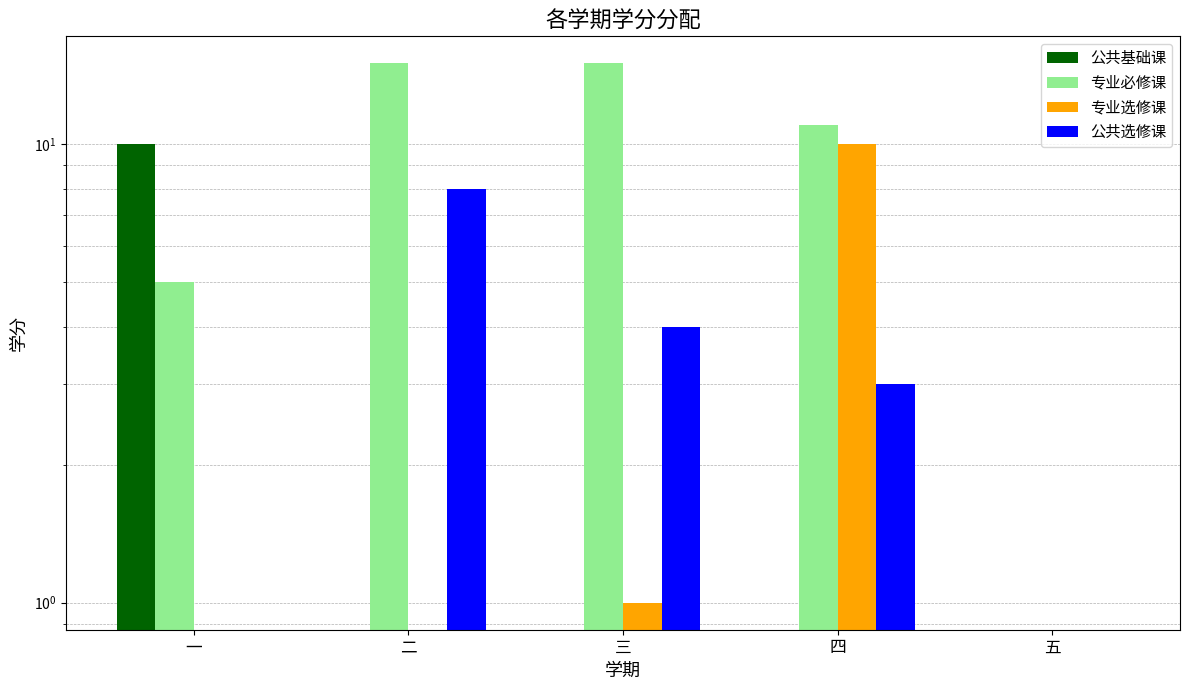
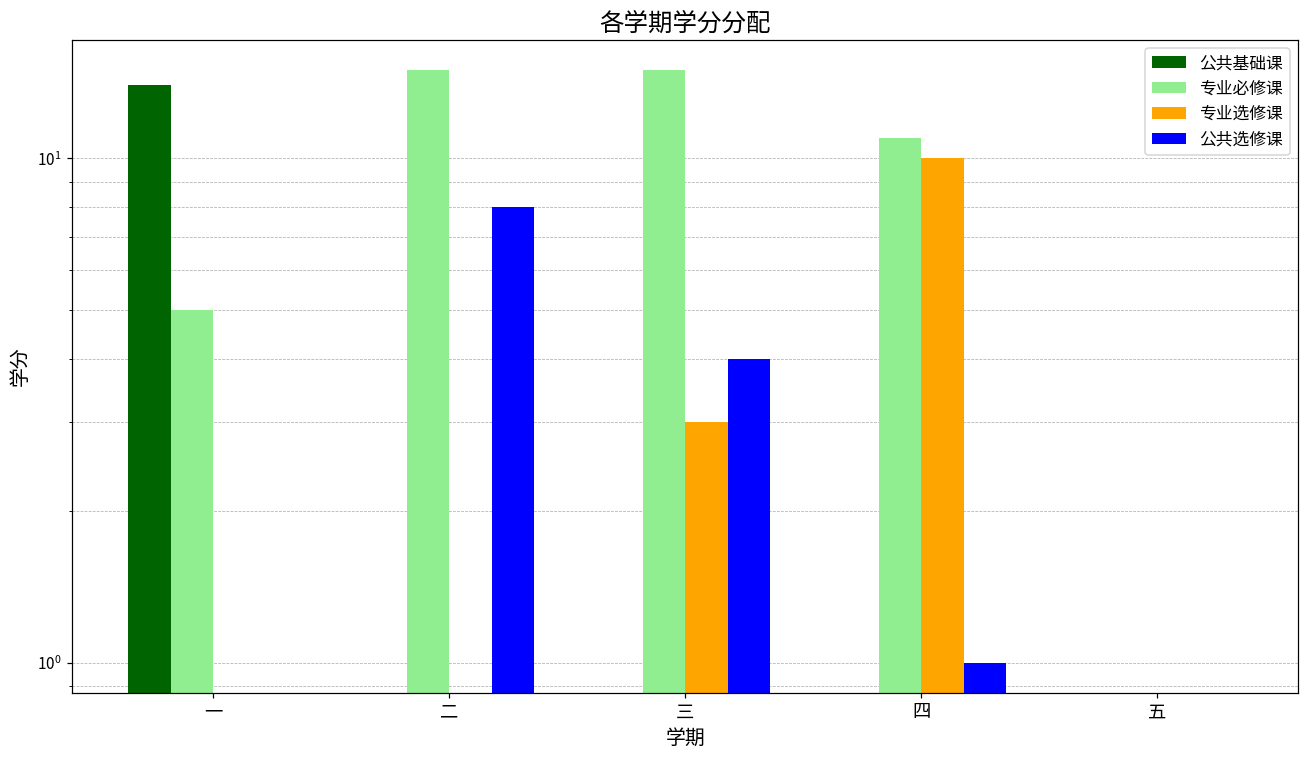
  {
    "公共基础课": {
-     "一": 10
+     "一": 14
    },
    "专业必修课": {
      "一": 5,
      "二": 15,
      "三": 15,
      "四": 11
    },
    "专业选修课": {
-     "三": 1,
+     "三": 3,
      "四": 10
    },
    "公共选修课": {
      "二": 8,
      "三": 4,
-     "四": 3
+     "四": 1
    }
  }
